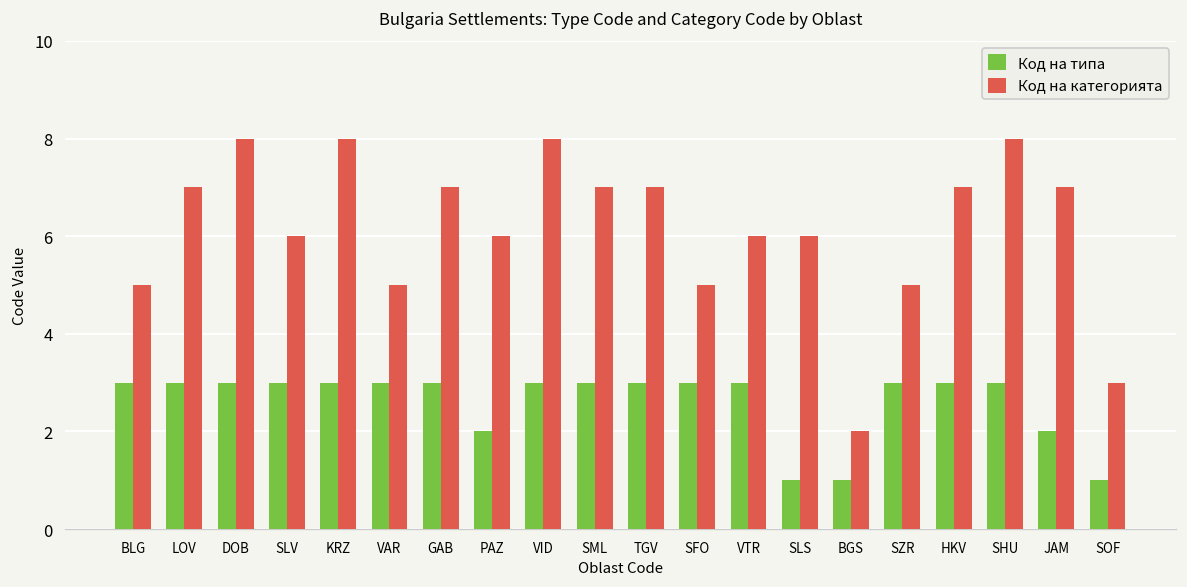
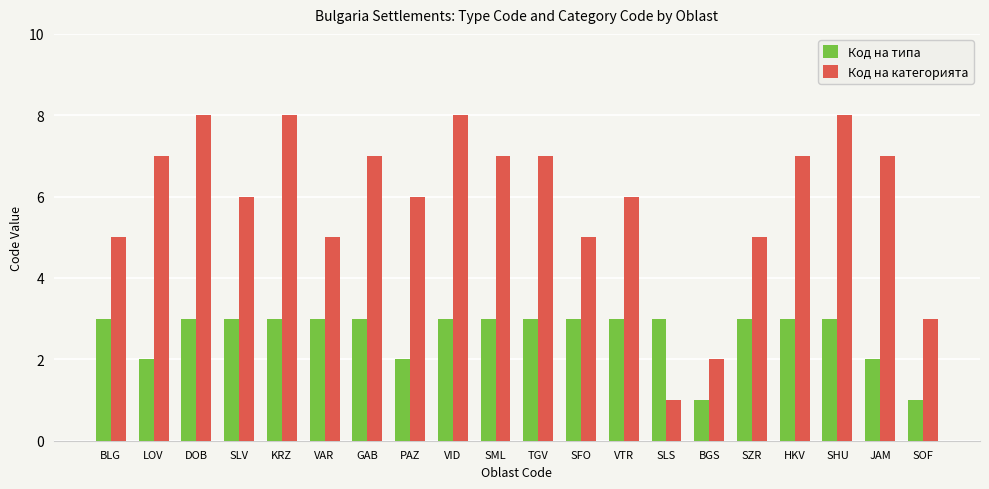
  {
    "Код на типа": {
      "BLG": 3,
-     "LOV": 3,
+     "LOV": 2,
      "DOB": 3,
      "SLV": 3,
      "KRZ": 3,
      "VAR": 3,
      "GAB": 3,
      "PAZ": 2,
      "VID": 3,
      "SML": 3,
      "TGV": 3,
      "SFO": 3,
      "VTR": 3,
-     "SLS": 1,
+     "SLS": 3,
      "BGS": 1,
      "SZR": 3,
      "HKV": 3,
      "SHU": 3,
      "JAM": 2,
      "SOF": 1
    },
    "Код на категорията": {
      "BLG": 5,
      "LOV": 7,
      "DOB": 8,
      "SLV": 6,
      "KRZ": 8,
      "VAR": 5,
      "GAB": 7,
      "PAZ": 6,
      "VID": 8,
      "SML": 7,
      "TGV": 7,
      "SFO": 5,
      "VTR": 6,
-     "SLS": 6,
+     "SLS": 1,
      "BGS": 2,
      "SZR": 5,
      "HKV": 7,
      "SHU": 8,
      "JAM": 7,
      "SOF": 3
    }
  }
